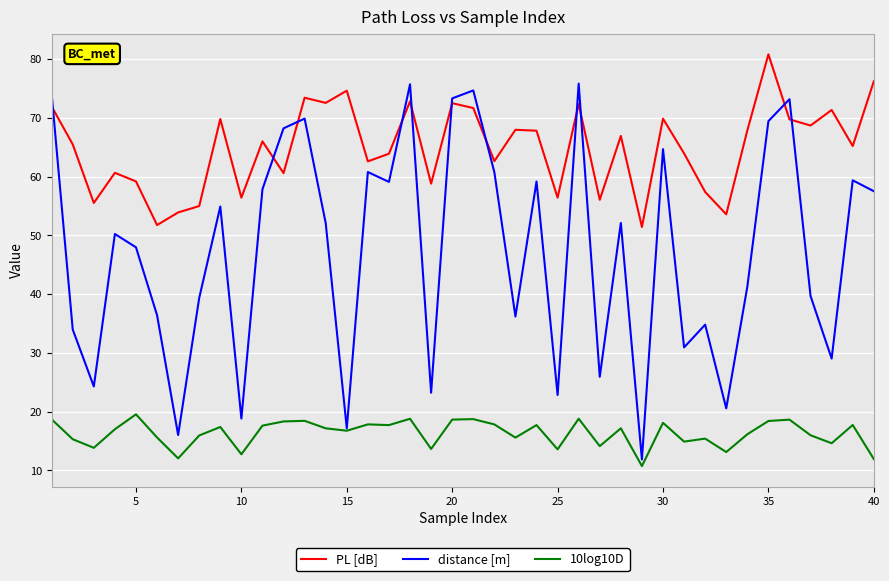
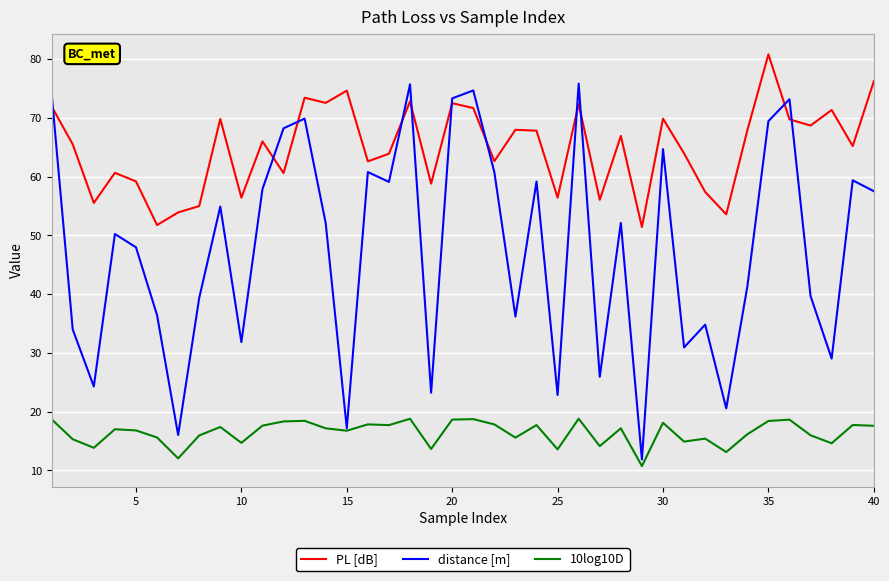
  {
    "PL [dB]": {
      "5": 59,
      "10": 56,
      "15": 75,
      "20": 72,
      "25": 56,
      "30": 70,
      "35": 81,
      "40": 76
    },
    "distance [m]": {
      "5": 48,
-     "10": 19,
+     "10": 32,
      "20": 73,
      "25": 23,
      "30": 65,
      "35": 69,
      "40": 58
    },
    "10log10D": {
-     "5": 20,
-     "10": 13,
+     "5": 17,
+     "10": 15,
      "20": 19,
      "25": 14,
      "30": 18,
      "35": 18,
-     "40": 12
+     "40": 18
    }
  }
